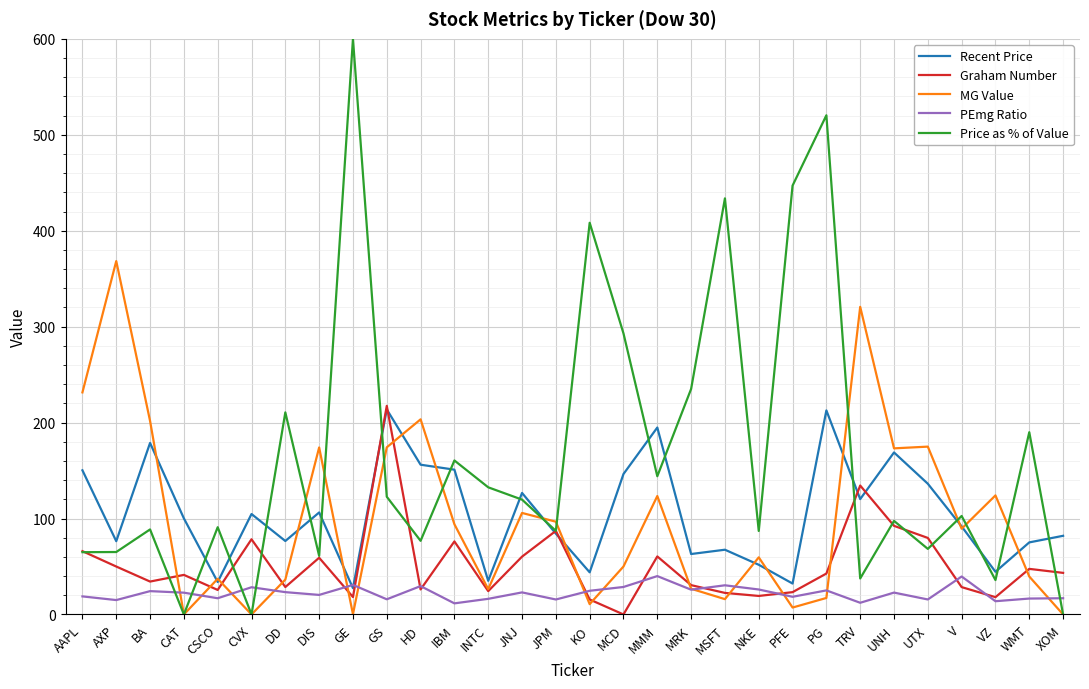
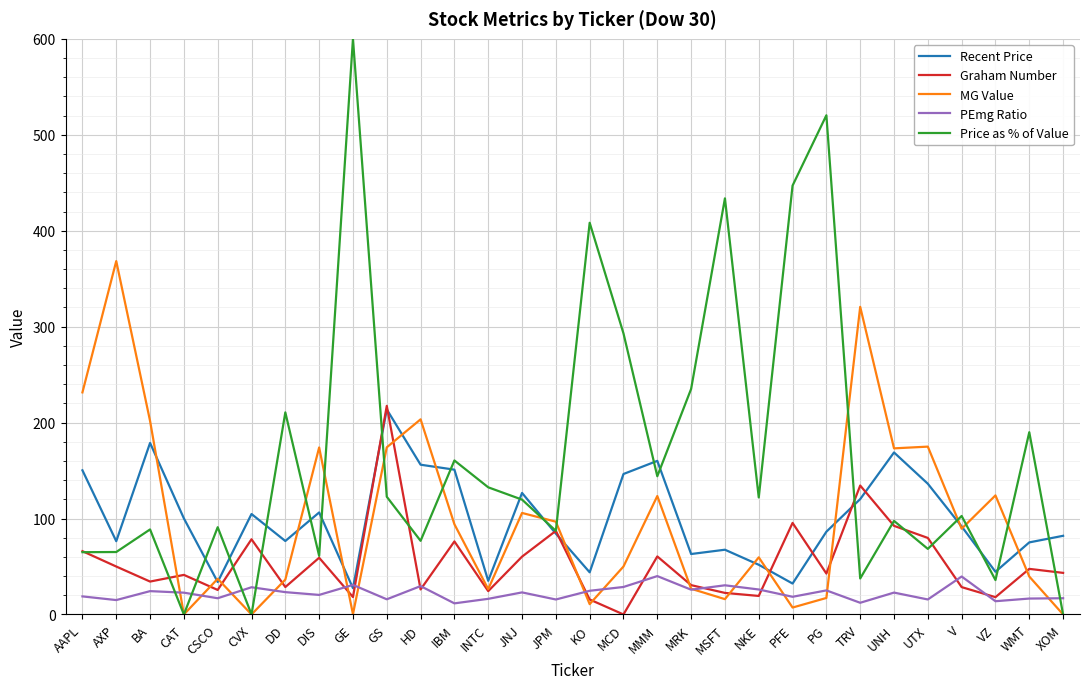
  {
    "Recent Price": {
      "AAPL": 150,
      "AXP": 80,
      "BA": 180,
      "CAT": 100,
      "CSCO": 30,
      "CVX": 100,
      "DD": 80,
      "DIS": 110,
      "GE": 30,
      "GS": 210,
      "HD": 160,
      "IBM": 150,
      "INTC": 40,
      "JNJ": 130,
      "JPM": 80,
      "KO": 40,
      "MCD": 150,
-     "MMM": 190,
+     "MMM": 160,
      "MRK": 60,
      "MSFT": 70,
      "NKE": 50,
      "PFE": 30,
-     "PG": 210,
+     "PG": 90,
      "TRV": 120,
      "UNH": 170,
      "UTX": 140,
      "VZ": 40,
      "WMT": 80,
      "XOM": 80
    },
    "Graham Number": {
      "AXP": 50,
      "BA": 30,
      "CAT": 40,
      "CSCO": 30,
      "CVX": 80,
      "DD": 30,
      "GE": 20,
      "GS": 220,
      "HD": 30,
      "IBM": 80,
      "JNJ": 60,
      "KO": 20,
      "MCD": 0,
      "MMM": 60,
      "MRK": 30,
      "MSFT": 20,
      "NKE": 20,
-     "PFE": 20,
+     "PFE": 100,
      "PG": 40,
      "TRV": 130,
      "UNH": 90,
      "UTX": 80,
      "V": 30,
      "VZ": 20,
      "WMT": 50,
      "XOM": 40
    },
    "MG Value": {
      "AAPL": 230,
      "AXP": 370,
      "BA": 200,
      "CSCO": 40,
      "DD": 40,
      "DIS": 170,
      "GE": 0,
      "GS": 170,
      "HD": 200,
      "IBM": 90,
      "JNJ": 110,
      "JPM": 100,
      "KO": 10,
      "MCD": 50,
      "MMM": 120,
      "MSFT": 20,
      "NKE": 60,
      "PFE": 10,
      "PG": 20,
      "TRV": 320,
      "UNH": 170,
      "UTX": 170,
      "VZ": 120,
      "WMT": 40
    },
    "PEmg Ratio": {
      "AAPL": 20,
      "AXP": 20,
      "BA": 20,
      "CAT": 20,
      "CSCO": 20,
      "CVX": 30,
      "DD": 20,
      "DIS": 20,
      "GE": 30,
      "GS": 20,
      "HD": 30,
      "IBM": 10,
      "INTC": 20,
      "JNJ": 20,
      "JPM": 20,
      "KO": 20,
      "MCD": 30,
      "MMM": 40,
      "MSFT": 30,
      "NKE": 30,
      "PFE": 20,
      "PG": 30,
      "TRV": 10,
      "UNH": 20,
      "UTX": 20,
      "V": 40,
      "VZ": 10,
      "WMT": 20,
      "XOM": 20
    },
    "Price as % of Value": {
      "AXP": 70,
      "BA": 90,
      "CSCO": 90,
      "DD": 210,
      "GE": 600,
      "GS": 120,
      "HD": 80,
      "IBM": 160,
      "INTC": 130,
      "JNJ": 120,
      "KO": 410,
      "MCD": 290,
      "MMM": 140,
      "MRK": 240,
      "MSFT": 430,
-     "NKE": 90,
+     "NKE": 120,
      "PFE": 450,
      "PG": 520,
      "TRV": 40,
      "UNH": 100,
      "UTX": 70,
      "V": 100,
      "VZ": 40,
      "WMT": 190
    }
  }
